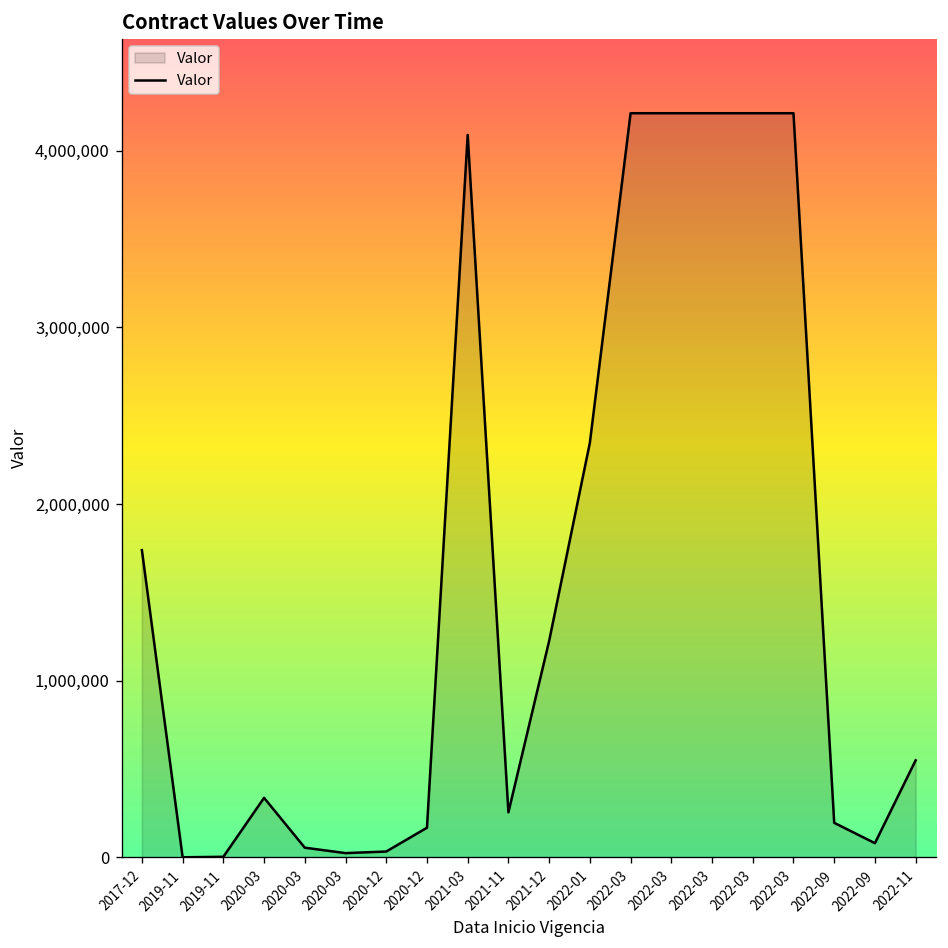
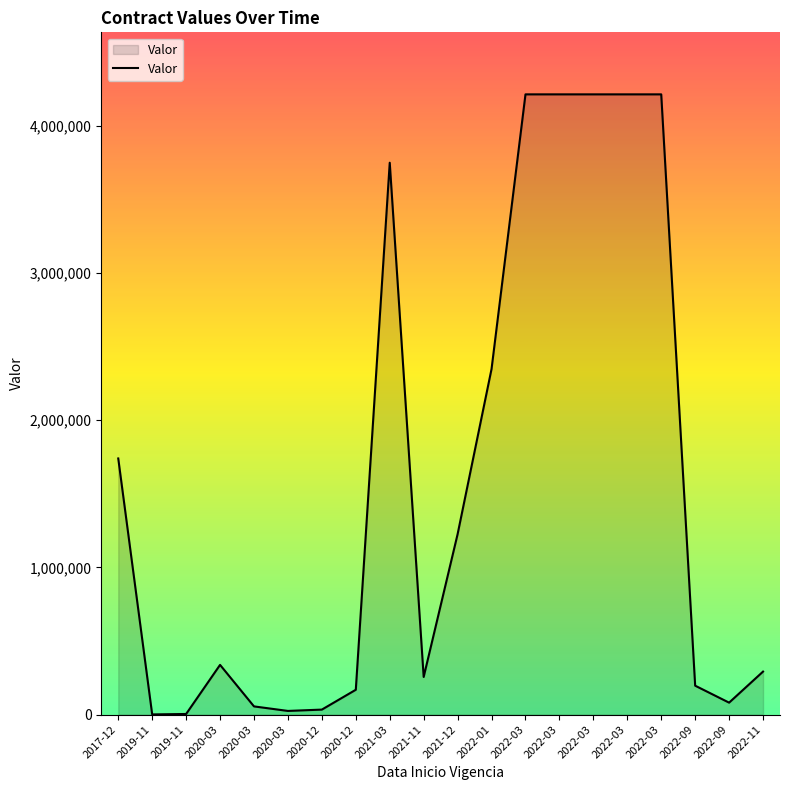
  {
    "2017-12": "1,740,000",
-   "2021-03": "4,090,000",
+   "2021-03": "3,750,000",
    "2021-11": "260,000",
    "2021-12": "1,230,000",
    "2022-01": "2,350,000",
-   "2022-11": "550,000"
+   "2022-11": "290,000"
  }
